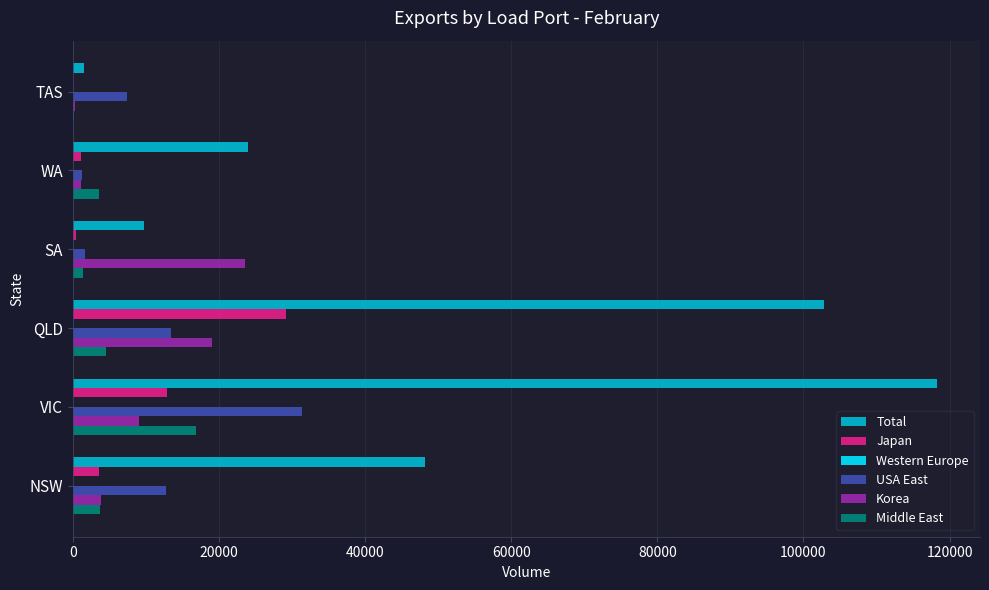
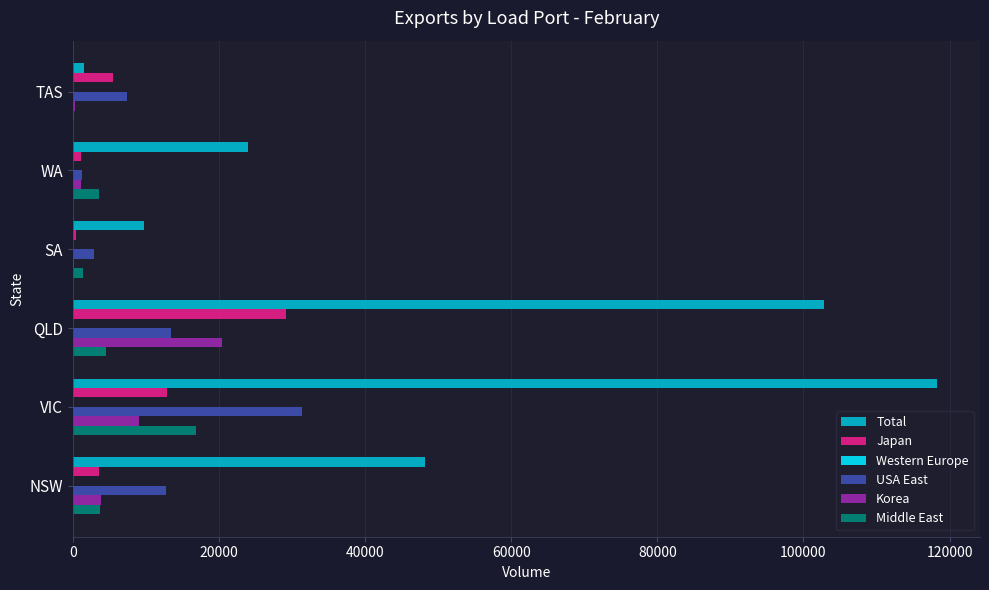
  {
    "Japan": {
-     "TAS": 0,
+     "TAS": 5000,
      "WA": 1000,
      "SA": 0,
      "QLD": 29000,
      "VIC": 13000,
      "NSW": 4000
    },
    "USA East": {
      "TAS": 7000,
      "WA": 1000,
-     "SA": 2000,
+     "SA": 3000,
      "QLD": 13000,
      "VIC": 31000,
      "NSW": 13000
    },
    "Korea": {
      "WA": 1000,
-     "SA": 24000,
-     "QLD": 19000,
+     "SA": 0,
+     "QLD": 20000,
      "VIC": 9000,
      "NSW": 4000
    },
    "Middle East": {
      "WA": 4000,
      "SA": 1000,
      "QLD": 5000,
      "VIC": 17000,
      "NSW": 4000
    }
  }
